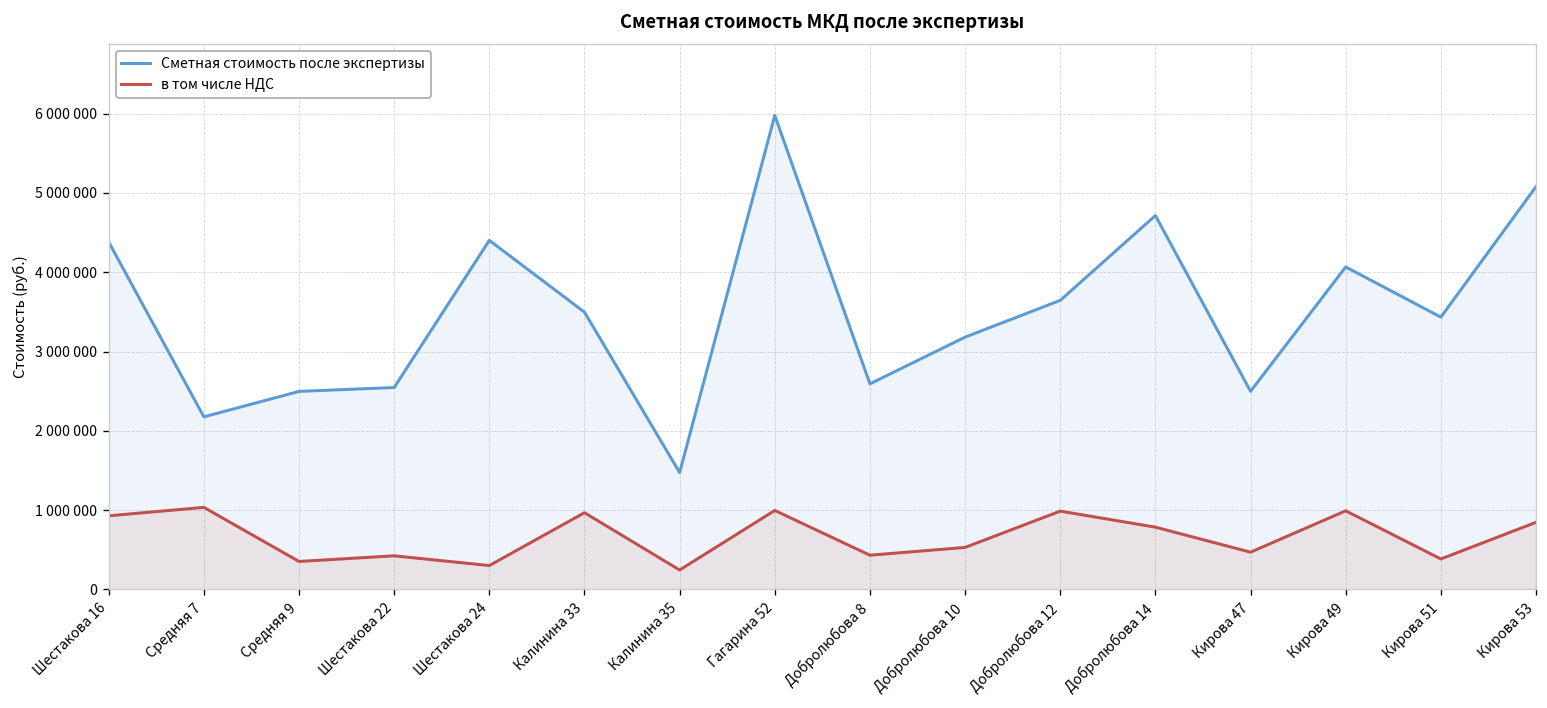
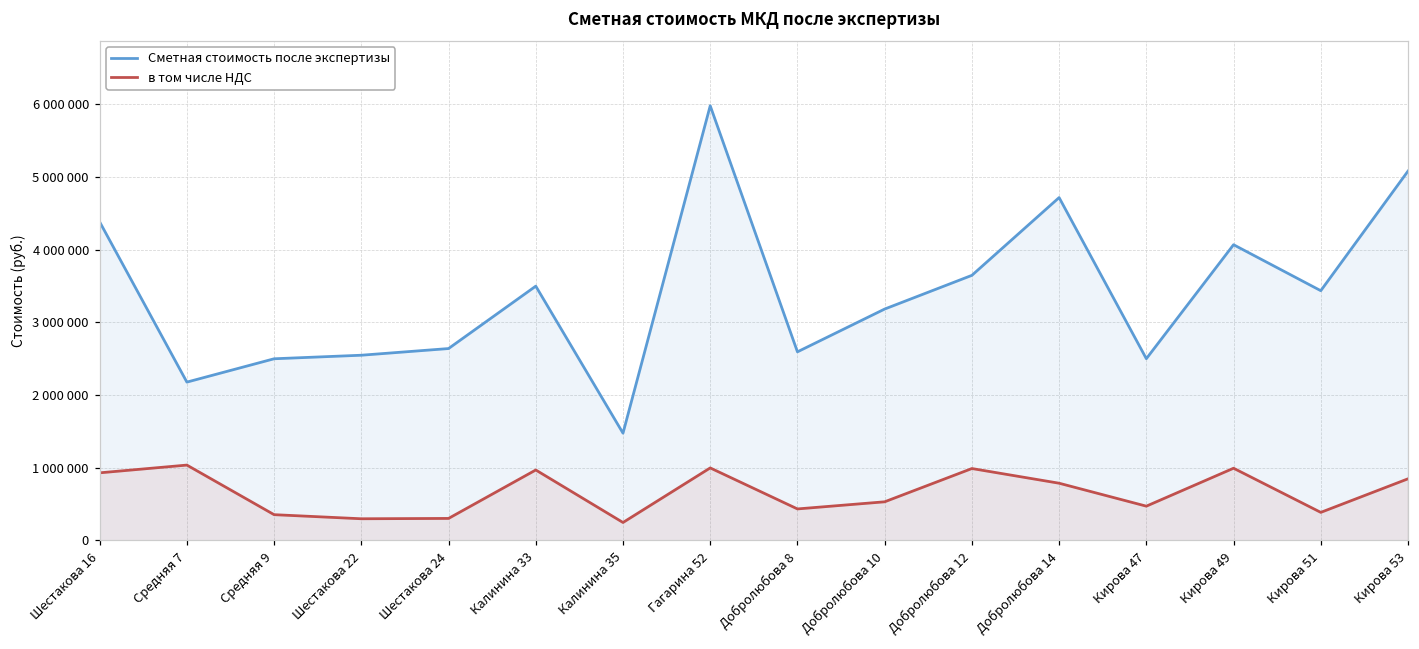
  {
    "Сметная стоимость после экспертизы": {
      "Шестакова 16": 4400000,
      "Средняя 7": 2200000,
      "Средняя 9": 2500000,
      "Шестакова 22": 2500000,
-     "Шестакова 24": 4400000,
+     "Шестакова 24": 2600000,
      "Калинина 33": 3500000,
      "Калинина 35": 1500000,
      "Гагарина 52": 6000000,
      "Добролюбова 8": 2600000,
      "Добролюбова 10": 3200000,
      "Добролюбова 12": 3600000,
      "Добролюбова 14": 4700000,
      "Кирова 47": 2500000,
      "Кирова 49": 4100000,
      "Кирова 51": 3400000,
      "Кирова 53": 5100000
    },
    "в том числе НДС": {
      "Шестакова 16": 900000,
      "Средняя 7": 1000000,
      "Средняя 9": 400000,
-     "Шестакова 22": 400000,
+     "Шестакова 22": 300000,
      "Шестакова 24": 300000,
      "Калинина 33": 1000000,
      "Калинина 35": 200000,
      "Гагарина 52": 1000000,
      "Добролюбова 8": 400000,
      "Добролюбова 10": 500000,
      "Добролюбова 12": 1000000,
      "Добролюбова 14": 800000,
      "Кирова 47": 500000,
      "Кирова 49": 1000000,
      "Кирова 51": 400000,
      "Кирова 53": 800000
    }
  }
